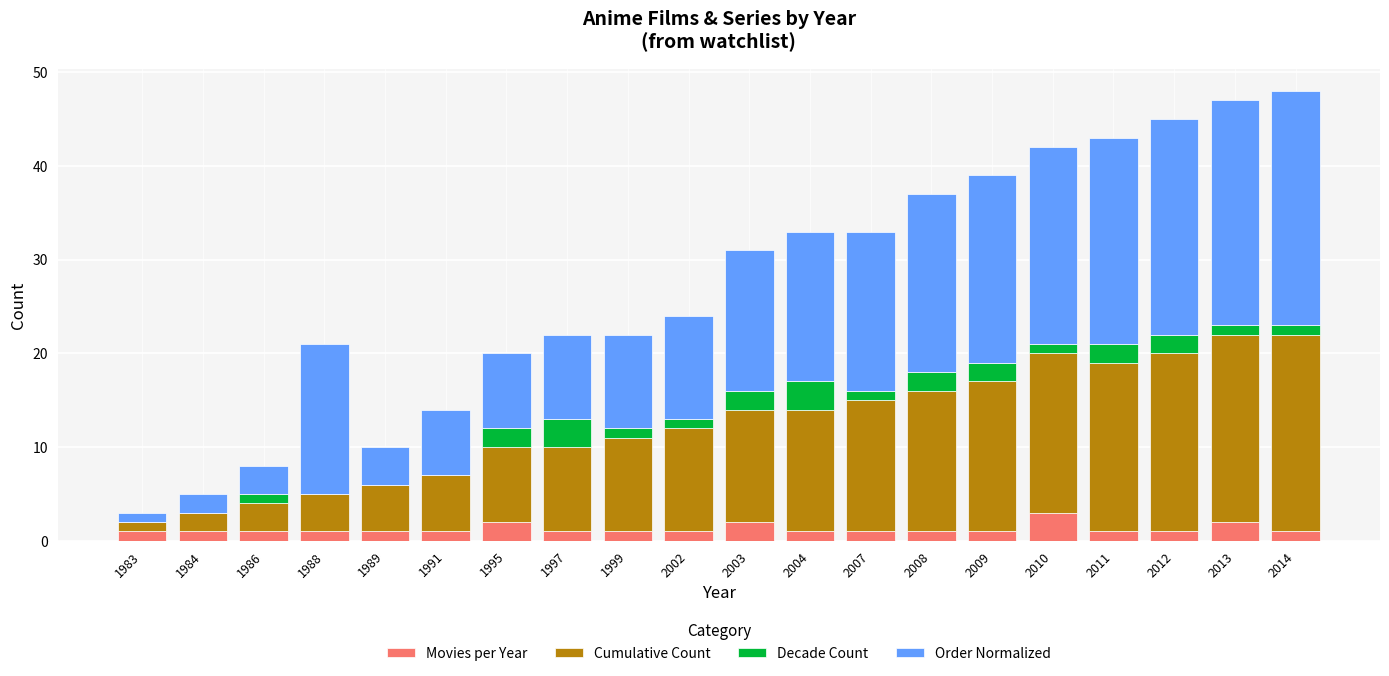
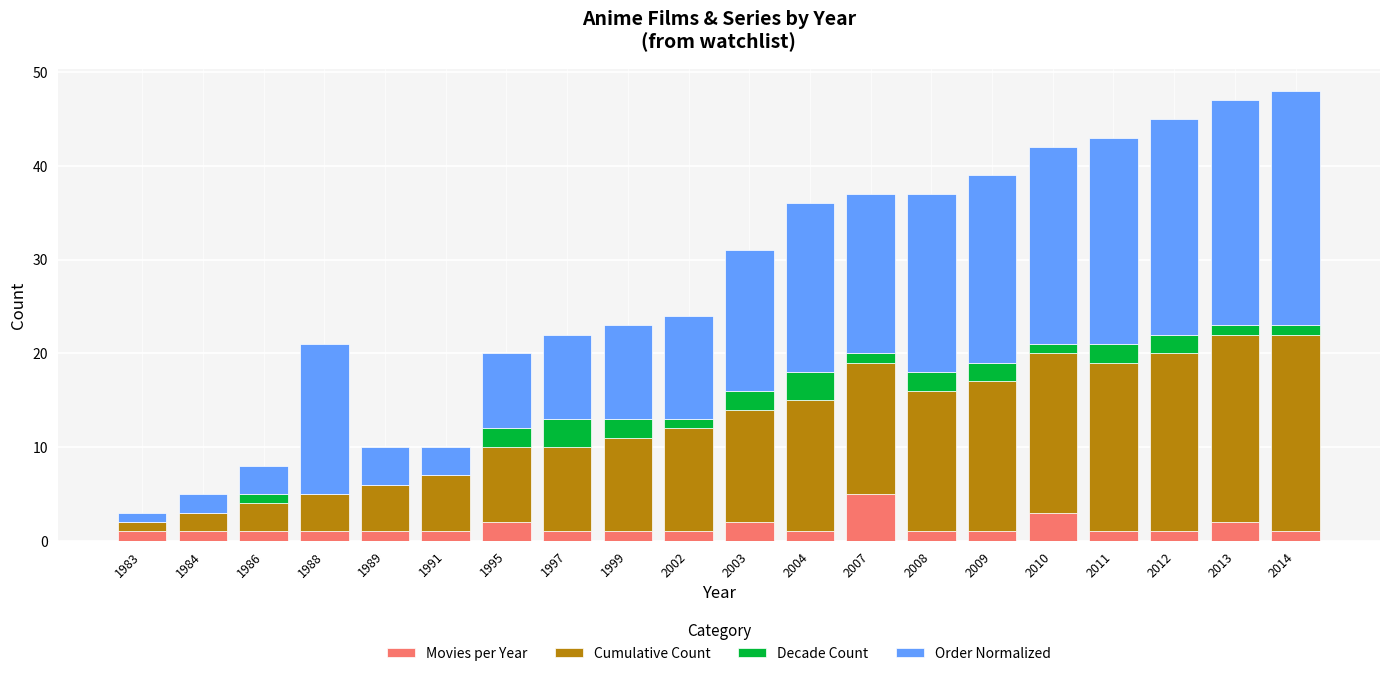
  {
    "Movies per Year": {
      "1983": 1,
      "1984": 1,
      "1986": 1,
      "1988": 1,
      "1989": 1,
      "1991": 1,
      "1995": 2,
      "1997": 1,
      "1999": 1,
      "2002": 1,
      "2003": 2,
      "2004": 1,
-     "2007": 1,
+     "2007": 5,
      "2008": 1,
      "2009": 1,
      "2010": 3,
      "2011": 1,
      "2012": 1,
      "2013": 2,
      "2014": 1
    },
    "Cumulative Count": {
-     "2004": 13
+     "2004": 14
    },
    "Decade Count": {
-     "1999": 1
+     "1999": 2
    },
    "Order Normalized": {
      "1983": 1,
      "1984": 2,
      "1986": 3,
      "1988": 16,
      "1989": 4,
-     "1991": 7,
+     "1991": 3,
      "1995": 8,
      "1997": 9,
      "1999": 10,
      "2002": 11,
      "2003": 15,
-     "2004": 16,
+     "2004": 18,
      "2007": 17,
      "2008": 19,
      "2009": 20,
      "2010": 21,
      "2011": 22,
      "2012": 23,
      "2013": 24,
      "2014": 25
    }
  }
